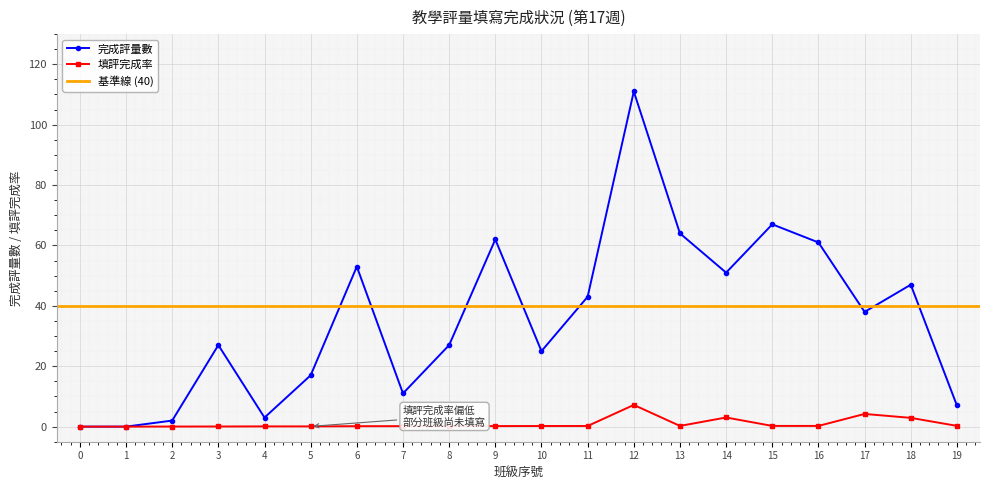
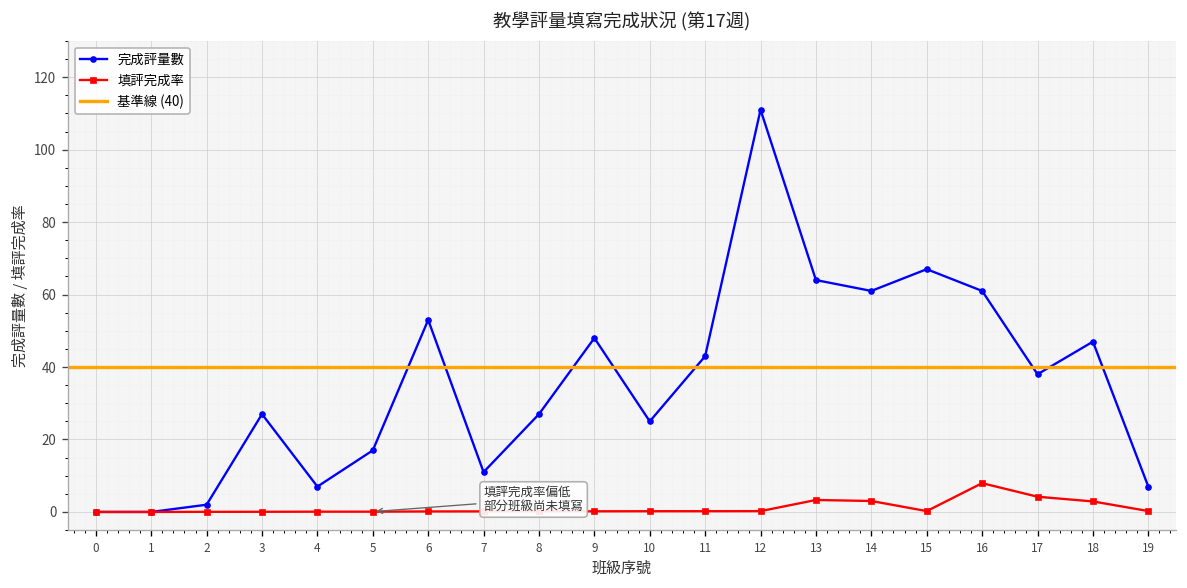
  {
    "完成評量數": {
      "2": 2,
      "3": 27,
-     "4": 3,
+     "4": 7,
      "5": 17,
      "6": 53,
      "7": 11,
      "8": 27,
-     "9": 62,
+     "9": 48,
      "10": 25,
      "11": 43,
      "12": 111,
      "13": 64,
-     "14": 51,
+     "14": 61,
      "15": 67,
      "16": 61,
      "17": 38,
      "18": 47,
      "19": 7
    },
    "填評完成率": {
      "2": 0,
      "3": 0,
      "4": 0,
      "5": 0,
      "6": 0,
      "9": 0,
      "10": 0,
      "11": 0,
-     "12": 7,
-     "13": 0,
+     "12": 0,
+     "13": 3,
      "14": 3,
      "15": 0,
-     "16": 0,
+     "16": 8,
      "17": 4,
      "18": 3,
      "19": 0
    }
  }
